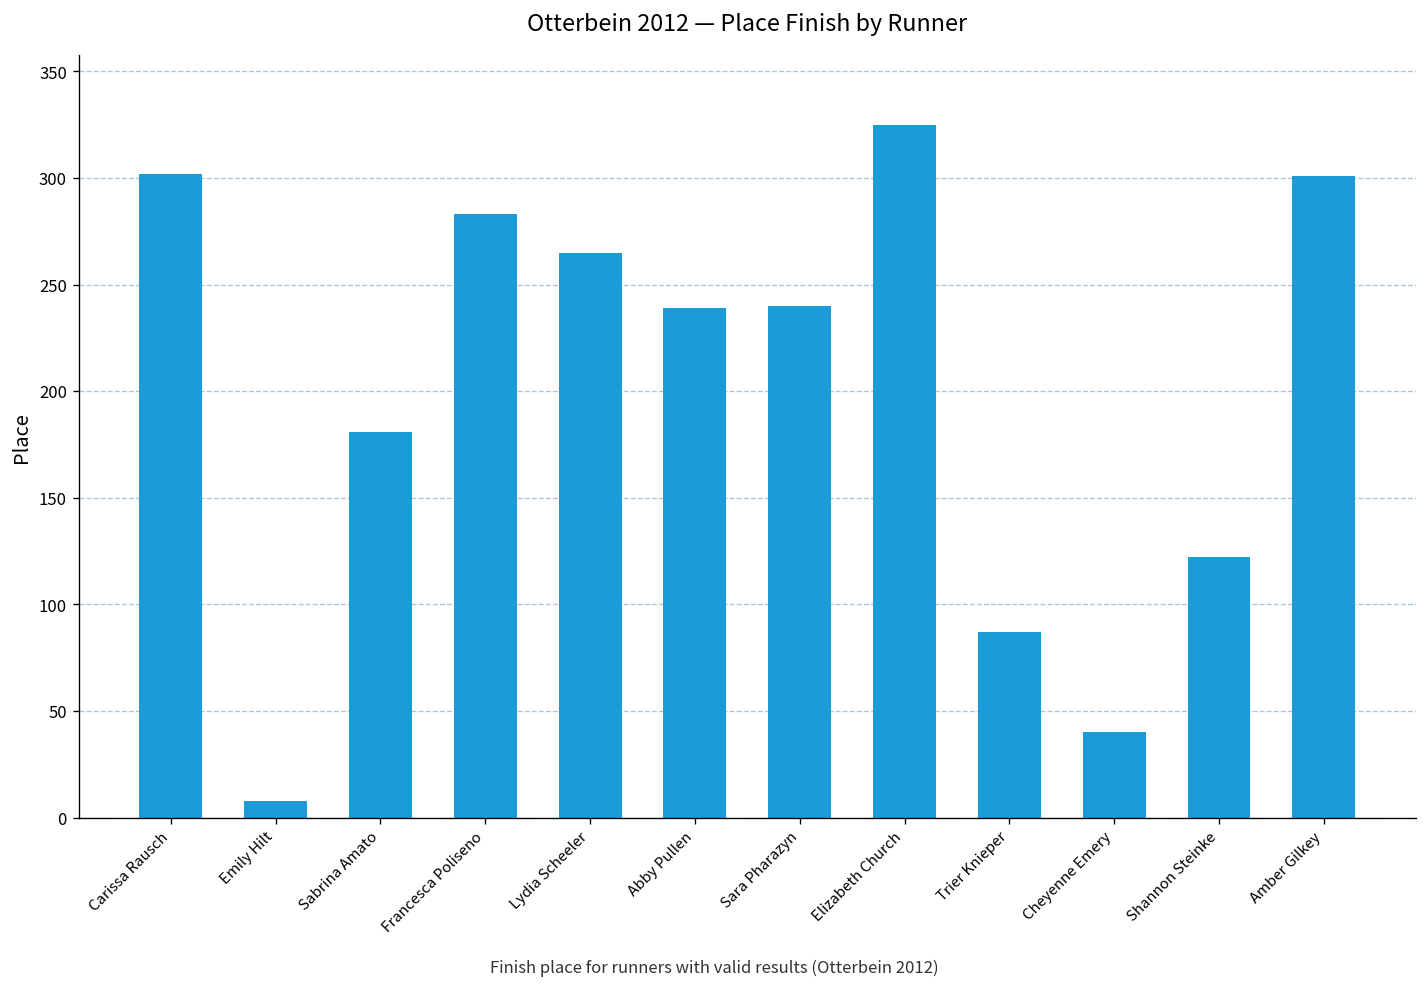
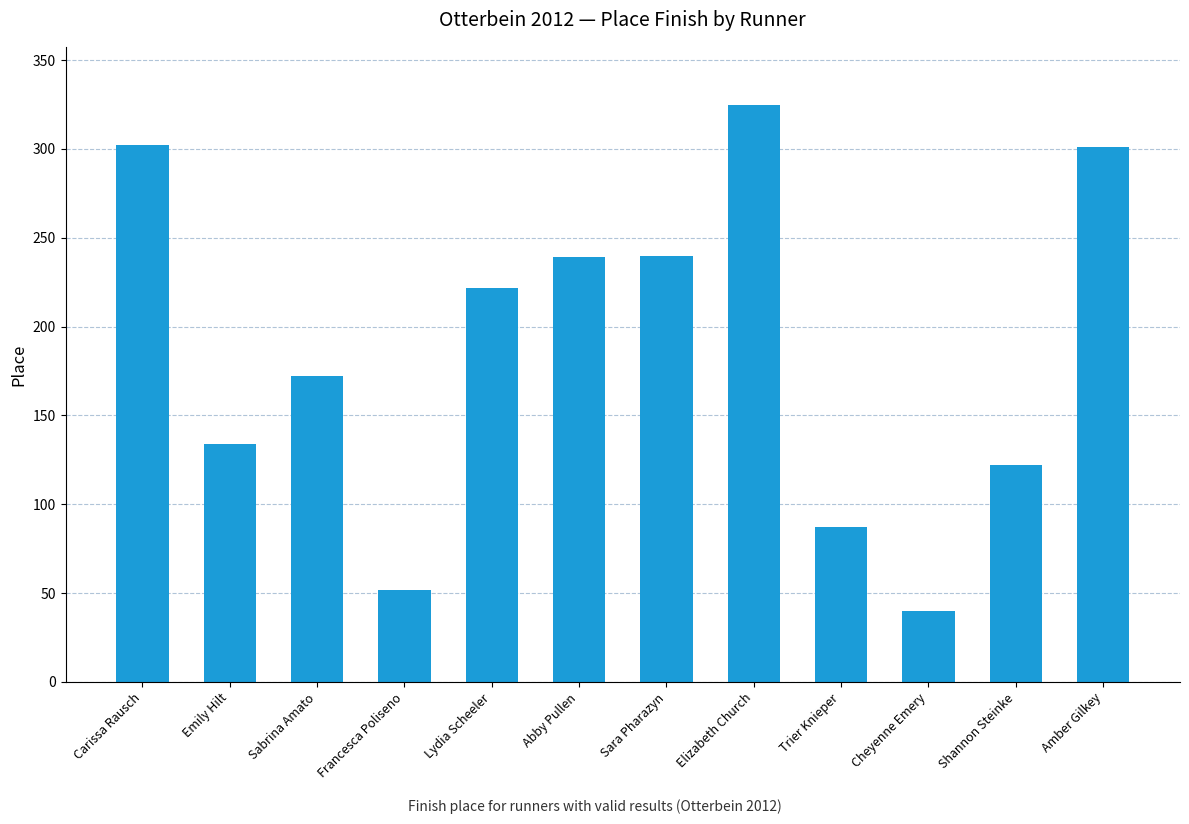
  {
    "Carissa Rausch": 302,
-   "Emily Hilt": 8,
-   "Sabrina Amato": 181,
-   "Francesca Poliseno": 283,
-   "Lydia Scheeler": 265,
+   "Emily Hilt": 134,
+   "Sabrina Amato": 172,
+   "Francesca Poliseno": 52,
+   "Lydia Scheeler": 222,
    "Abby Pullen": 239,
    "Sara Pharazyn": 240,
    "Elizabeth Church": 325,
    "Trier Knieper": 87,
    "Cheyenne Emery": 40,
    "Shannon Steinke": 122,
    "Amber Gilkey": 301
  }
